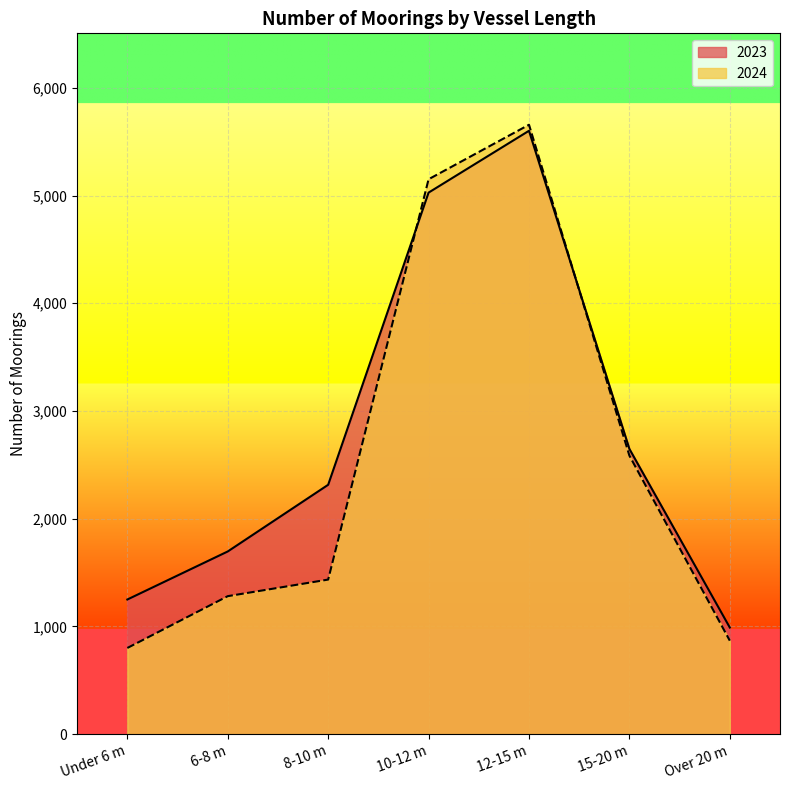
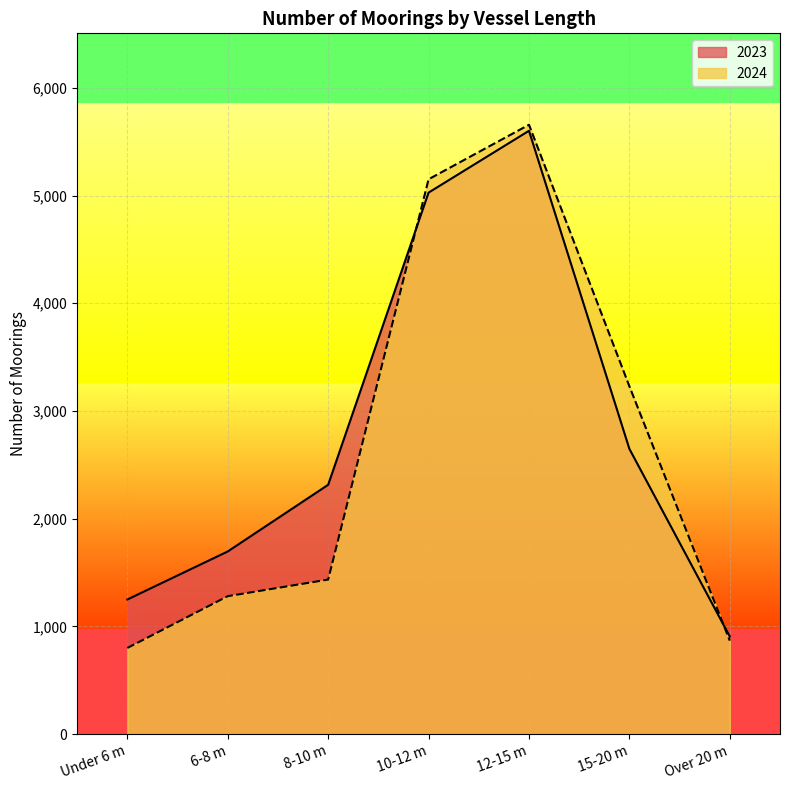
  {
    "2023": {
      "Under 6 m": "1,250",
      "6-8 m": "1,700",
      "8-10 m": "2,320",
      "10-12 m": "5,030",
      "12-15 m": "5,600",
      "15-20 m": "2,650",
-     "Over 20 m": "990"
+     "Over 20 m": "910"
    },
    "2024": {
      "Under 6 m": "800",
      "6-8 m": "1,280",
      "8-10 m": "1,440",
      "10-12 m": "5,150",
      "12-15 m": "5,660",
-     "15-20 m": "2,590",
+     "15-20 m": "3,230",
      "Over 20 m": "870"
    }
  }
